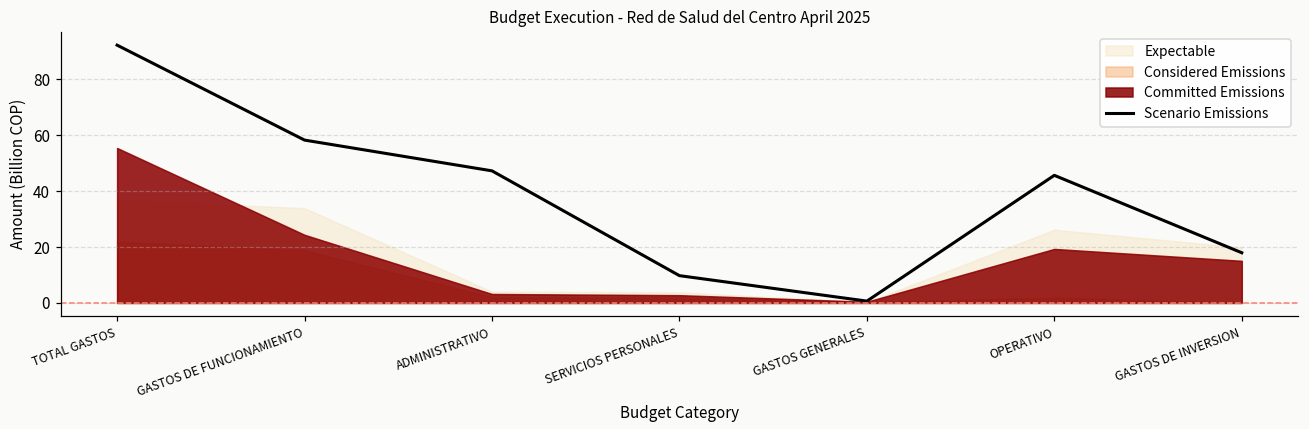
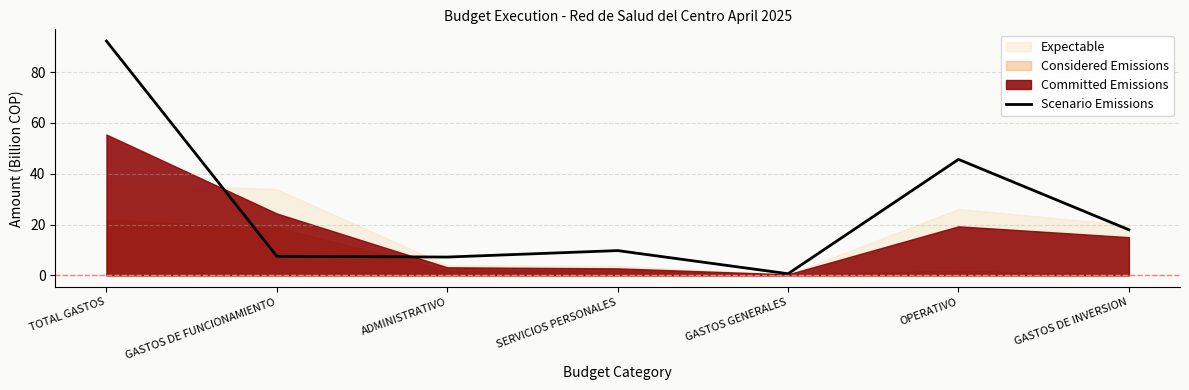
  {
    "Scenario Emissions": {
      "TOTAL GASTOS": 92,
-     "GASTOS DE FUNCIONAMIENTO": 58,
-     "ADMINISTRATIVO": 47,
+     "GASTOS DE FUNCIONAMIENTO": 8,
+     "ADMINISTRATIVO": 7,
      "SERVICIOS PERSONALES": 10,
      "OPERATIVO": 46,
      "GASTOS DE INVERSION": 18
    },
    "Expectable": {
      "TOTAL GASTOS": 37,
      "GASTOS DE FUNCIONAMIENTO": 34,
      "OPERATIVO": 26,
      "GASTOS DE INVERSION": 20
    },
    "Considered Emissions": {
      "TOTAL GASTOS": 22,
      "GASTOS DE FUNCIONAMIENTO": 19,
      "ADMINISTRATIVO": 2,
      "OPERATIVO": 2
    },
    "Committed Emissions": {
      "TOTAL GASTOS": 55,
      "GASTOS DE FUNCIONAMIENTO": 24,
      "OPERATIVO": 19,
      "GASTOS DE INVERSION": 15
    }
  }
